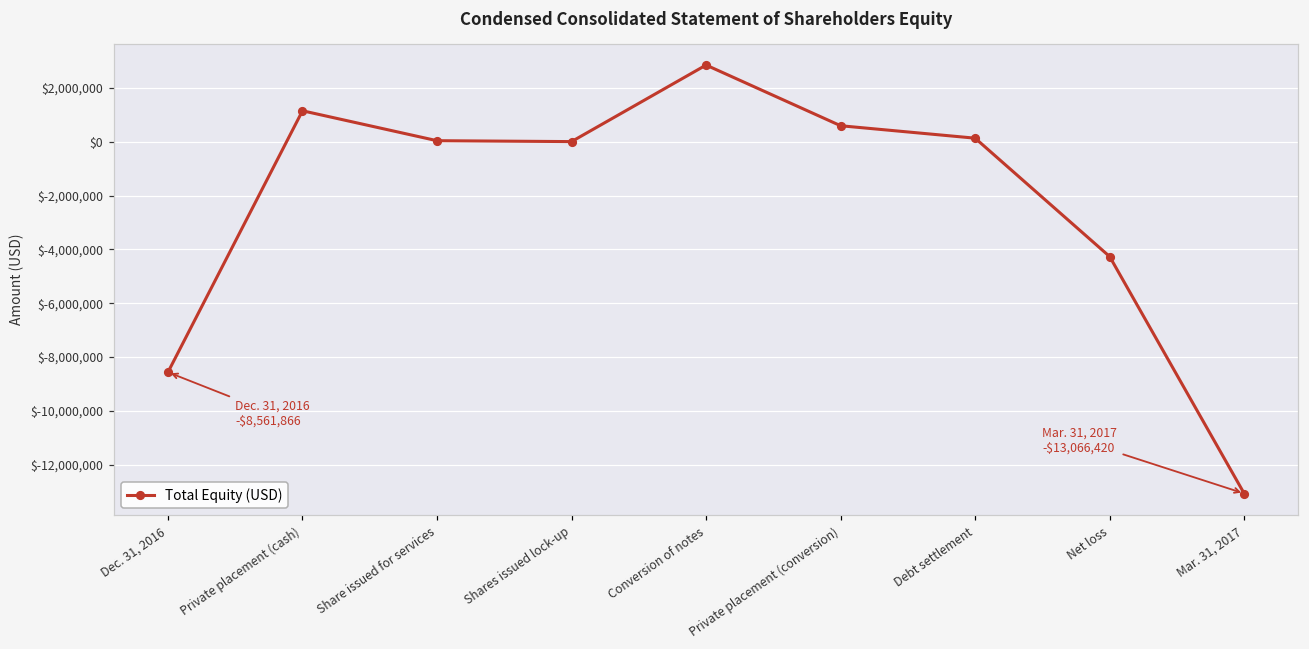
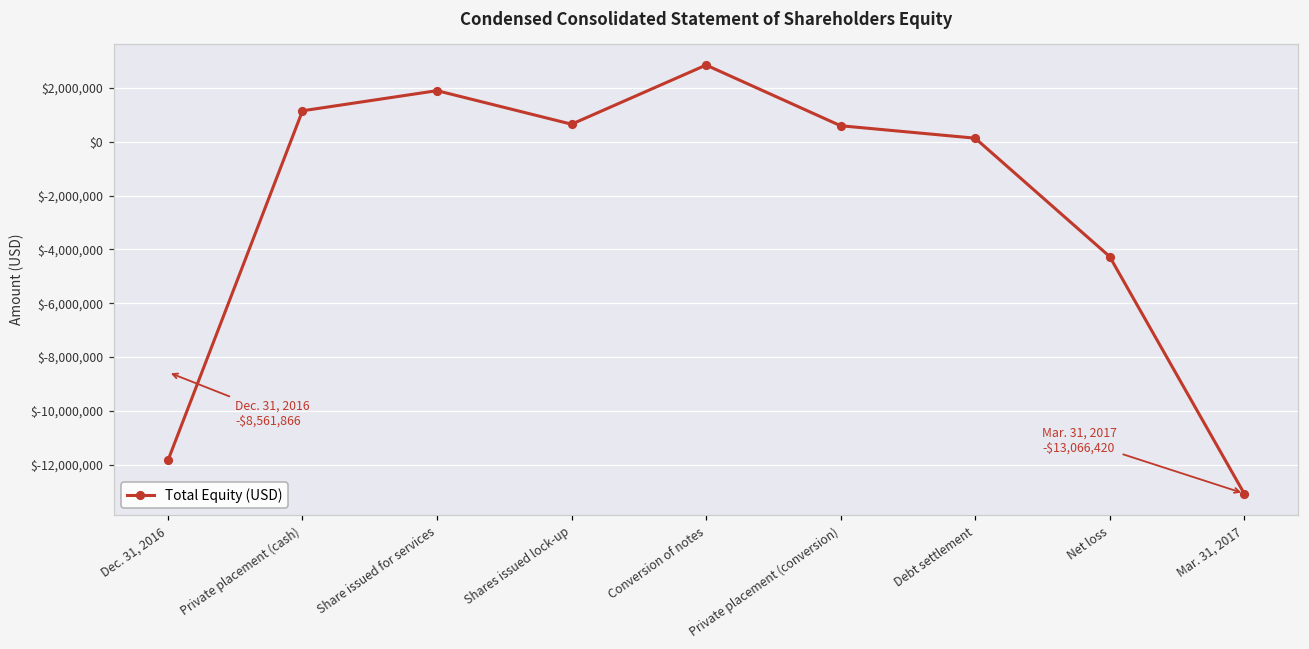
  {
-   "Dec. 31, 2016": "$-8,600,000",
+   "Dec. 31, 2016": "$-11,800,000",
    "Private placement (cash)": "$1,100,000",
-   "Share issued for services": "$0",
-   "Shares issued lock-up": "$0",
+   "Share issued for services": "$1,900,000",
+   "Shares issued lock-up": "$600,000",
    "Conversion of notes": "$2,800,000",
    "Private placement (conversion)": "$600,000",
    "Debt settlement": "$100,000",
    "Net loss": "$-4,300,000"
  }
